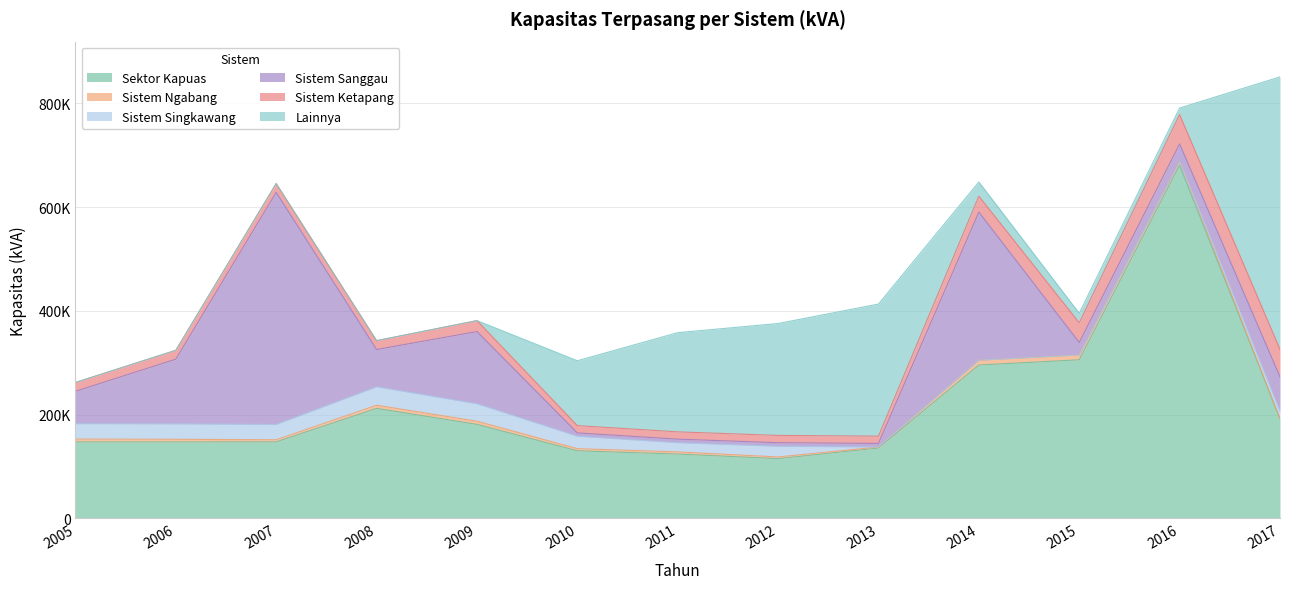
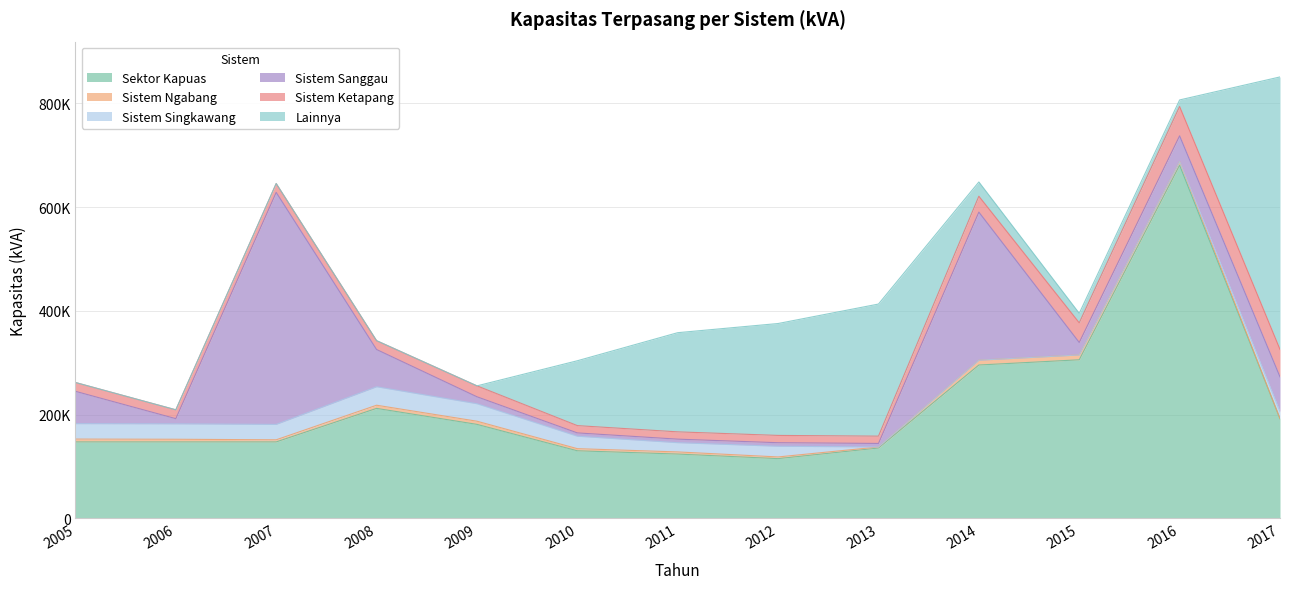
  {
    "Sistem Sanggau": {
      "2005": 60000,
-     "2006": 120000,
+     "2006": 10000,
      "2007": 450000,
      "2008": 70000,
-     "2009": 140000,
+     "2009": 10000,
      "2010": 10000,
      "2011": 10000,
      "2012": 10000,
      "2013": 10000,
      "2014": 290000,
      "2015": 20000,
-     "2016": 30000,
+     "2016": 50000,
      "2017": 70000
    }
  }
